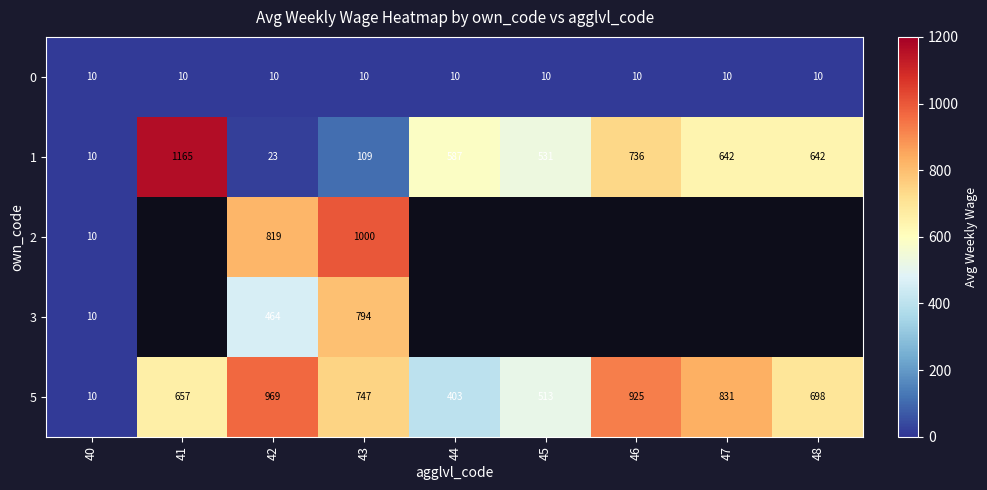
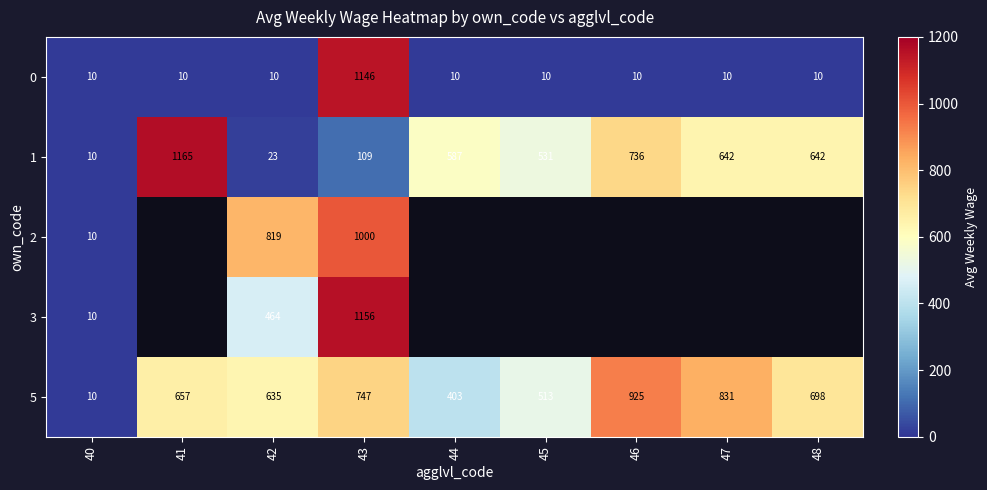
  {
    "0": {
      "40": 10,
      "41": 10,
      "42": 10,
-     "43": 10,
+     "43": 1146,
      "44": 10,
      "45": 10,
      "46": 10,
      "47": 10,
      "48": 10
    },
    "1": {
      "40": 10,
      "41": 1165,
      "42": 23,
      "43": 109,
      "44": 587,
      "46": 736,
      "47": 642,
      "48": 642
    },
    "2": {
      "40": 10,
      "42": 819,
      "43": 1000
    },
    "3": {
      "40": 10,
-     "43": 794
+     "43": 1156
    },
    "5": {
      "40": 10,
      "41": 657,
-     "42": 969,
+     "42": 635,
      "43": 747,
      "44": 403,
      "46": 925,
      "47": 831,
      "48": 698
    }
  }
